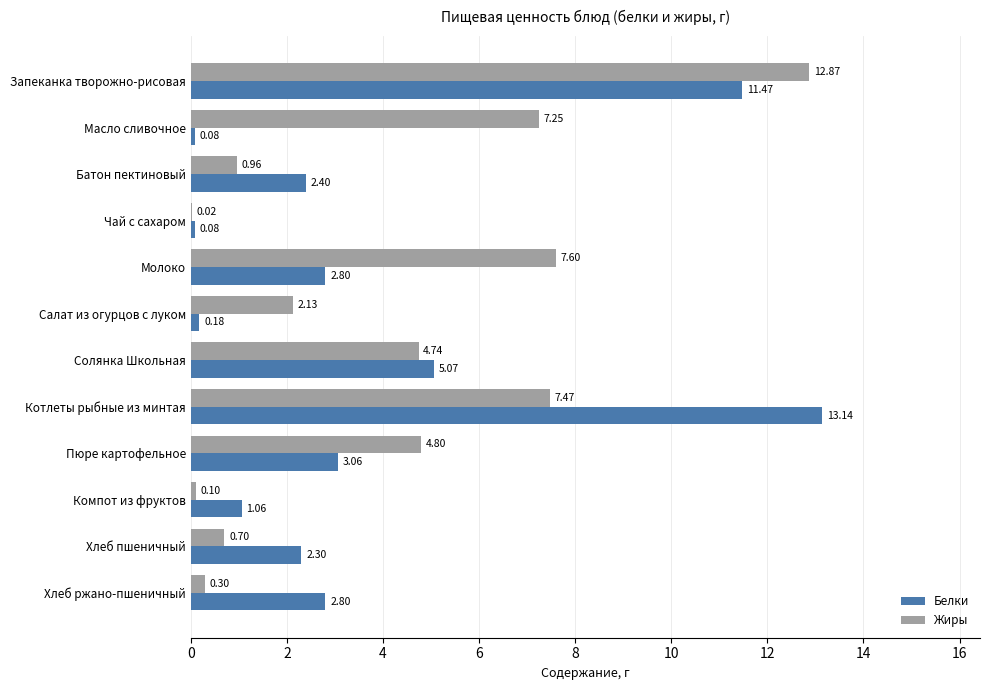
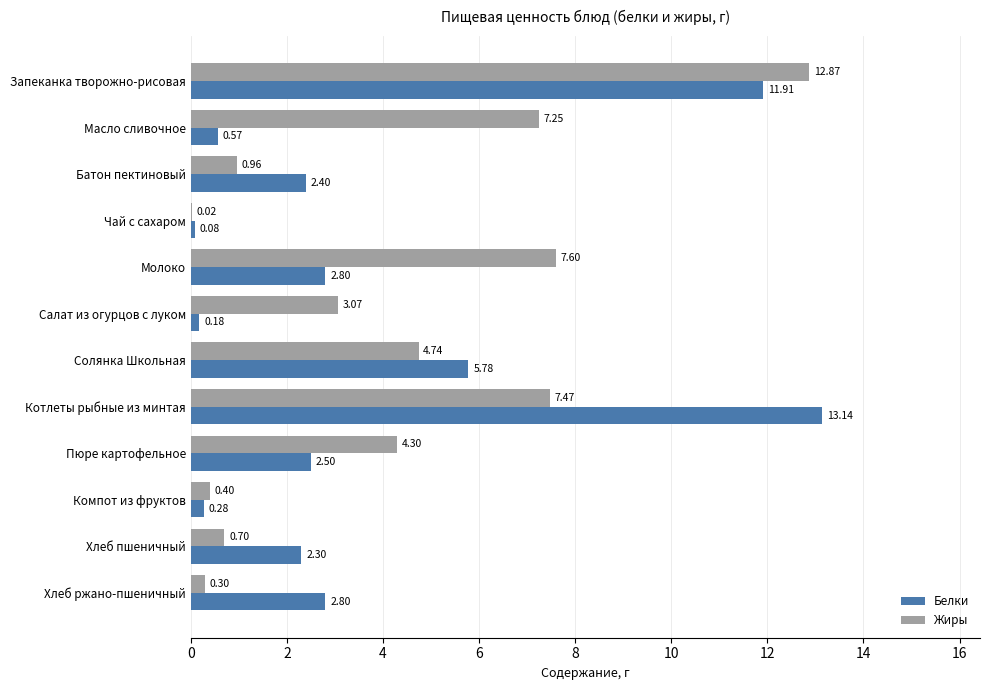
  {
    "Белки": {
-     "Запеканка творожно-рисовая": 11.47,
-     "Масло сливочное": 0.08,
+     "Запеканка творожно-рисовая": 11.91,
+     "Масло сливочное": 0.57,
      "Батон пектиновый": 2.40,
      "Чай с сахаром": 0.08,
      "Молоко": 2.80,
      "Салат из огурцов с луком": 0.18,
-     "Солянка Школьная": 5.07,
+     "Солянка Школьная": 5.78,
      "Котлеты рыбные из минтая": 13.14,
-     "Пюре картофельное": 3.06,
-     "Компот из фруктов": 1.06,
+     "Пюре картофельное": 2.50,
+     "Компот из фруктов": 0.28,
      "Хлеб пшеничный": 2.30,
      "Хлеб ржано-пшеничный": 2.80
    },
    "Жиры": {
      "Запеканка творожно-рисовая": 12.87,
      "Масло сливочное": 7.25,
      "Батон пектиновый": 0.96,
      "Чай с сахаром": 0.02,
      "Молоко": 7.60,
-     "Салат из огурцов с луком": 2.13,
+     "Салат из огурцов с луком": 3.07,
      "Солянка Школьная": 4.74,
      "Котлеты рыбные из минтая": 7.47,
-     "Пюре картофельное": 4.80,
-     "Компот из фруктов": 0.10,
+     "Пюре картофельное": 4.30,
+     "Компот из фруктов": 0.40,
      "Хлеб пшеничный": 0.70,
      "Хлеб ржано-пшеничный": 0.30
    }
  }
